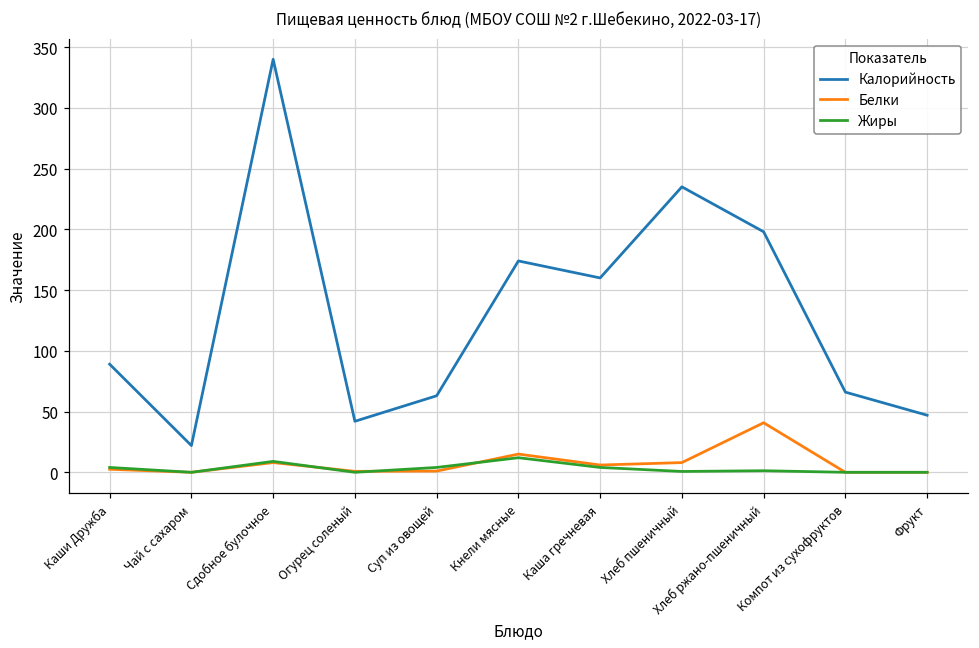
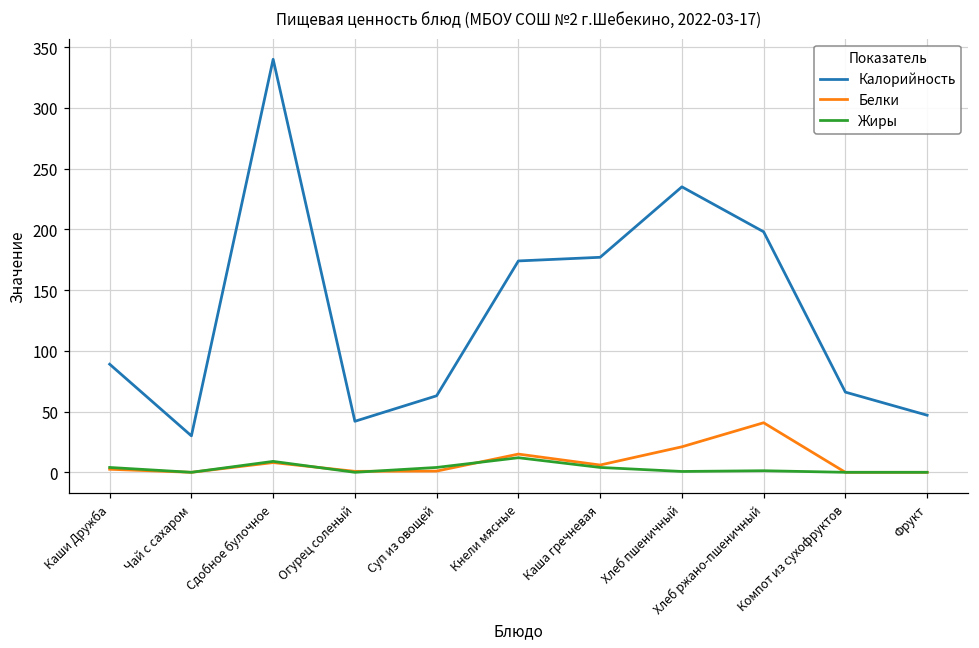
  {
    "Калорийность": {
      "Каши Дружба": 89,
-     "Чай с сахаром": 22,
+     "Чай с сахаром": 30,
      "Сдобное булочное": 340,
      "Огурец соленый": 42,
      "Суп из овощей": 63,
      "Кнели мясные": 174,
-     "Каша гречневая": 160,
+     "Каша гречневая": 177,
      "Хлеб пшеничный": 235,
      "Хлеб ржано-пшеничный": 198,
      "Компот из сухофруктов": 66,
      "Фрукт": 47
    },
    "Белки": {
      "Суп из овощей": 1,
      "Кнели мясные": 15,
-     "Хлеб пшеничный": 8,
+     "Хлеб пшеничный": 21,
      "Хлеб ржано-пшеничный": 41
    },
    "Жиры": {
      "Суп из овощей": 4,
      "Кнели мясные": 12,
      "Хлеб пшеничный": 1,
      "Хлеб ржано-пшеничный": 1
    }
  }
